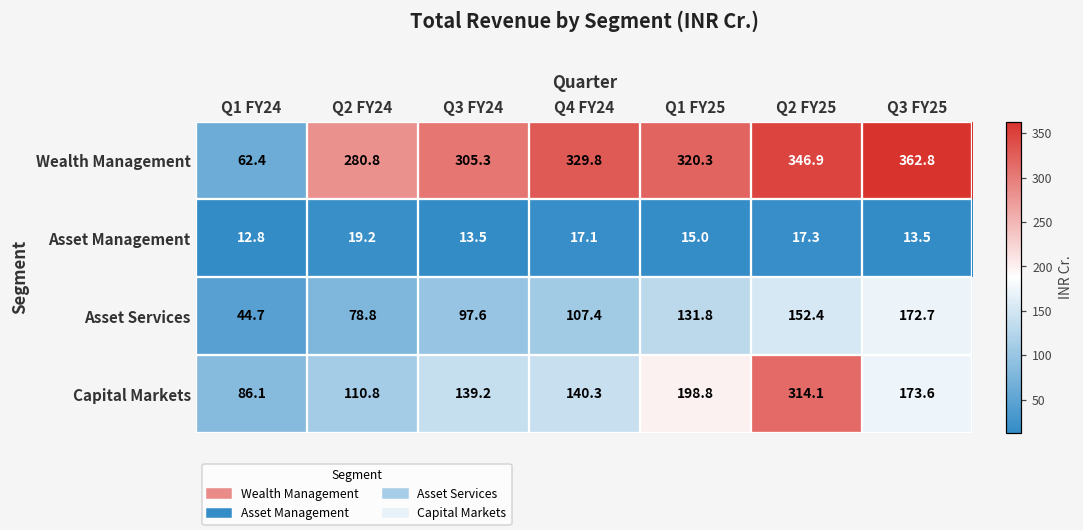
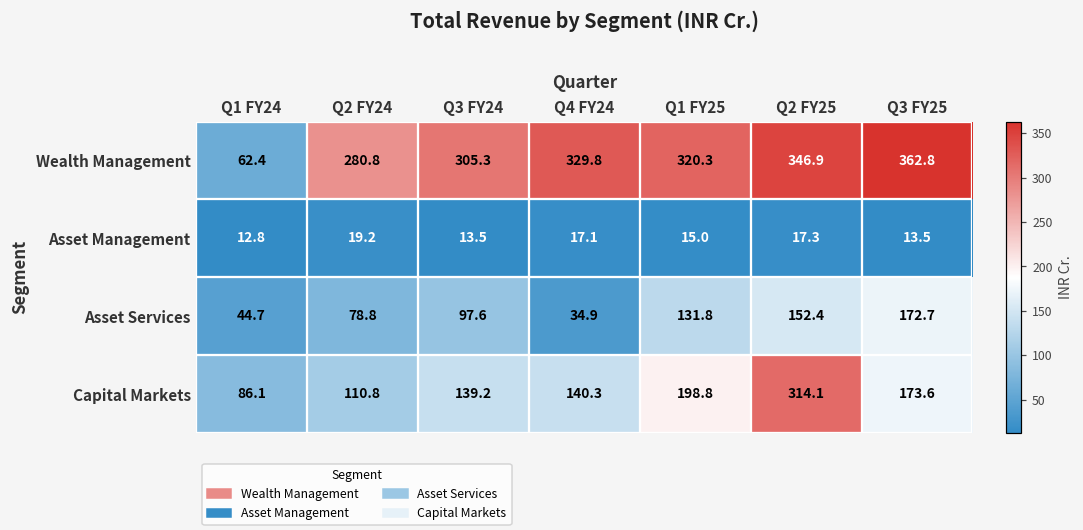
  {
    "Wealth Management": {
      "Q1 FY24": 62.4,
      "Q2 FY24": 280.8,
      "Q3 FY24": 305.3,
      "Q4 FY24": 329.8,
      "Q1 FY25": 320.3,
      "Q2 FY25": 346.9,
      "Q3 FY25": 362.8
    },
    "Asset Management": {
      "Q1 FY24": 12.8,
      "Q2 FY24": 19.2,
      "Q3 FY24": 13.5,
      "Q4 FY24": 17.1,
      "Q1 FY25": 15.0,
      "Q2 FY25": 17.3,
      "Q3 FY25": 13.5
    },
    "Asset Services": {
      "Q1 FY24": 44.7,
      "Q2 FY24": 78.8,
      "Q3 FY24": 97.6,
-     "Q4 FY24": 107.4,
+     "Q4 FY24": 34.9,
      "Q1 FY25": 131.8,
      "Q2 FY25": 152.4,
      "Q3 FY25": 172.7
    },
    "Capital Markets": {
      "Q1 FY24": 86.1,
      "Q2 FY24": 110.8,
      "Q3 FY24": 139.2,
      "Q4 FY24": 140.3,
      "Q1 FY25": 198.8,
      "Q2 FY25": 314.1,
      "Q3 FY25": 173.6
    }
  }
